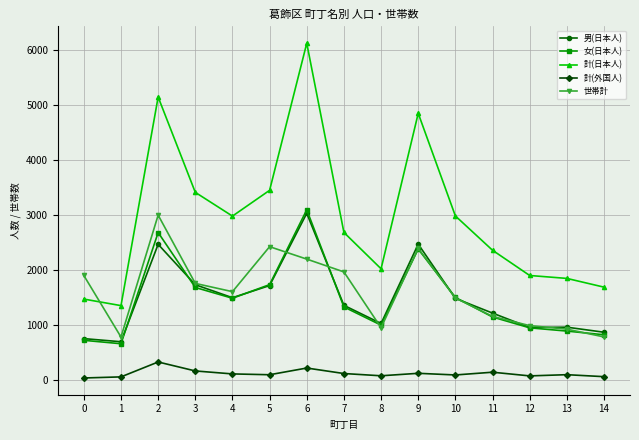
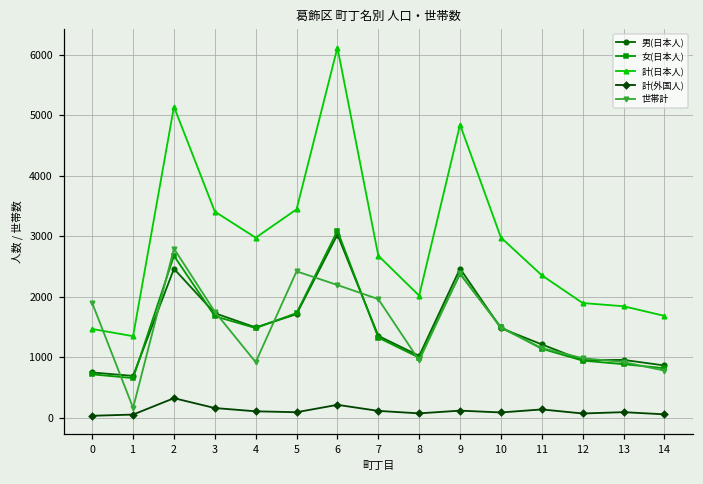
  {
    "世帯計": {
      "0": 1900,
-     "1": 800,
-     "2": 3000,
-     "4": 1600,
+     "1": 200,
+     "2": 2800,
+     "4": 900,
      "5": 2400,
      "6": 2200,
      "7": 2000,
      "8": 900
    }
  }
